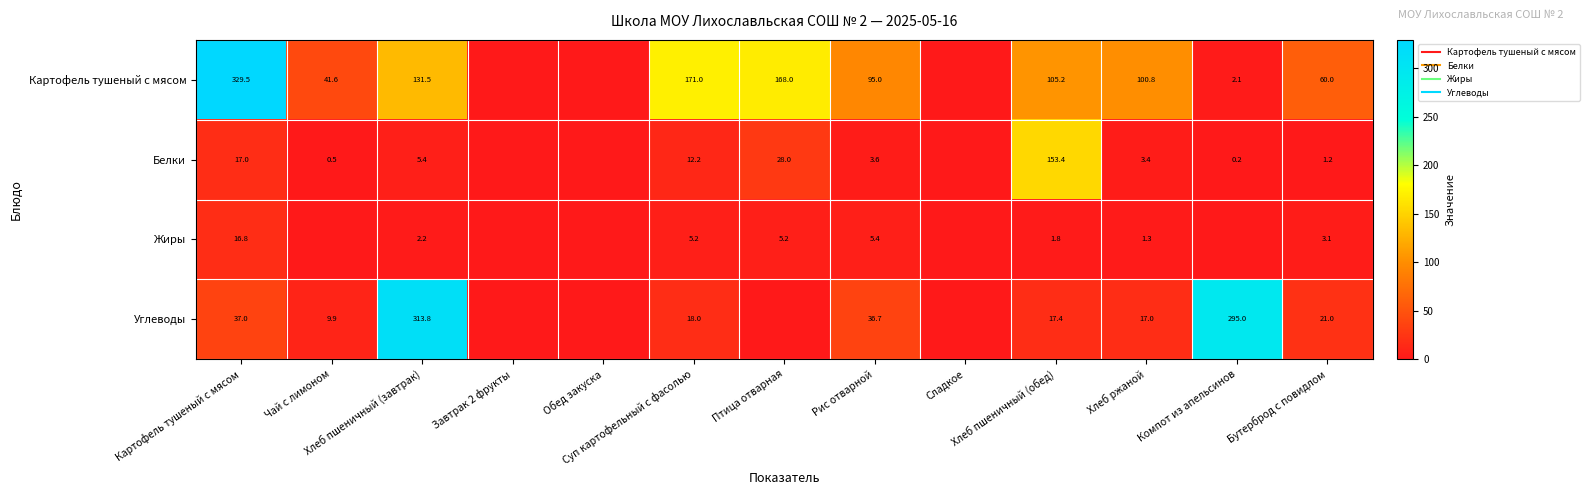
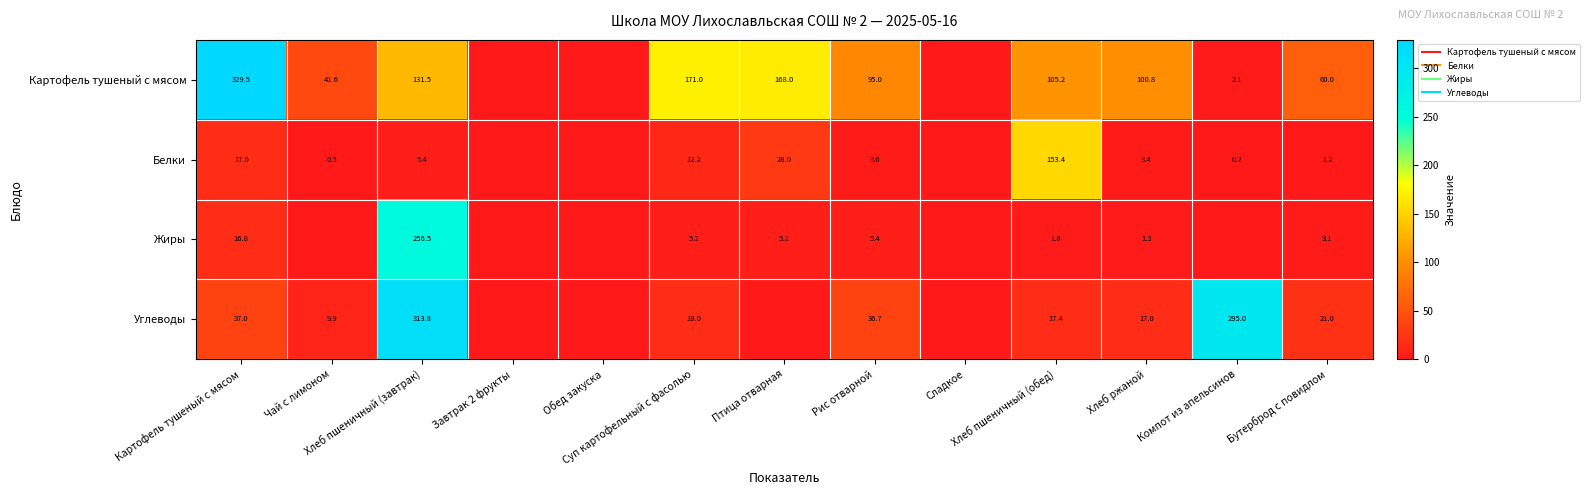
  {
    "Картофель тушеный с мясом": {
      "Картофель тушеный с мясом": 329.5,
      "Чай с лимоном": 41.6,
      "Хлеб пшеничный (завтрак)": 131.5,
      "Суп картофельный с фасолью": 171.0,
      "Птица отварная": 168.0,
      "Рис отварной": 95.0,
      "Хлеб пшеничный (обед)": 105.2,
      "Хлеб ржаной": 100.8,
      "Компот из апельсинов": 2.1,
      "Бутерброд с повидлом": 60.0
    },
    "Белки": {
      "Картофель тушеный с мясом": 17.0,
      "Чай с лимоном": 0.5,
      "Хлеб пшеничный (завтрак)": 5.4,
      "Суп картофельный с фасолью": 12.2,
      "Птица отварная": 28.0,
      "Рис отварной": 3.6,
      "Хлеб пшеничный (обед)": 153.4,
      "Хлеб ржаной": 3.4,
      "Компот из апельсинов": 0.2,
      "Бутерброд с повидлом": 1.2
    },
    "Жиры": {
      "Картофель тушеный с мясом": 16.8,
-     "Хлеб пшеничный (завтрак)": 2.2,
+     "Хлеб пшеничный (завтрак)": 256.5,
      "Суп картофельный с фасолью": 5.2,
      "Птица отварная": 5.2,
      "Рис отварной": 5.4,
      "Хлеб пшеничный (обед)": 1.8,
      "Хлеб ржаной": 1.3,
      "Бутерброд с повидлом": 3.1
    },
    "Углеводы": {
      "Картофель тушеный с мясом": 37.0,
      "Чай с лимоном": 9.9,
      "Хлеб пшеничный (завтрак)": 313.8,
      "Суп картофельный с фасолью": 18.0,
      "Рис отварной": 36.7,
      "Хлеб пшеничный (обед)": 17.4,
      "Хлеб ржаной": 17.0,
      "Компот из апельсинов": 295.0,
      "Бутерброд с повидлом": 21.0
    }
  }
